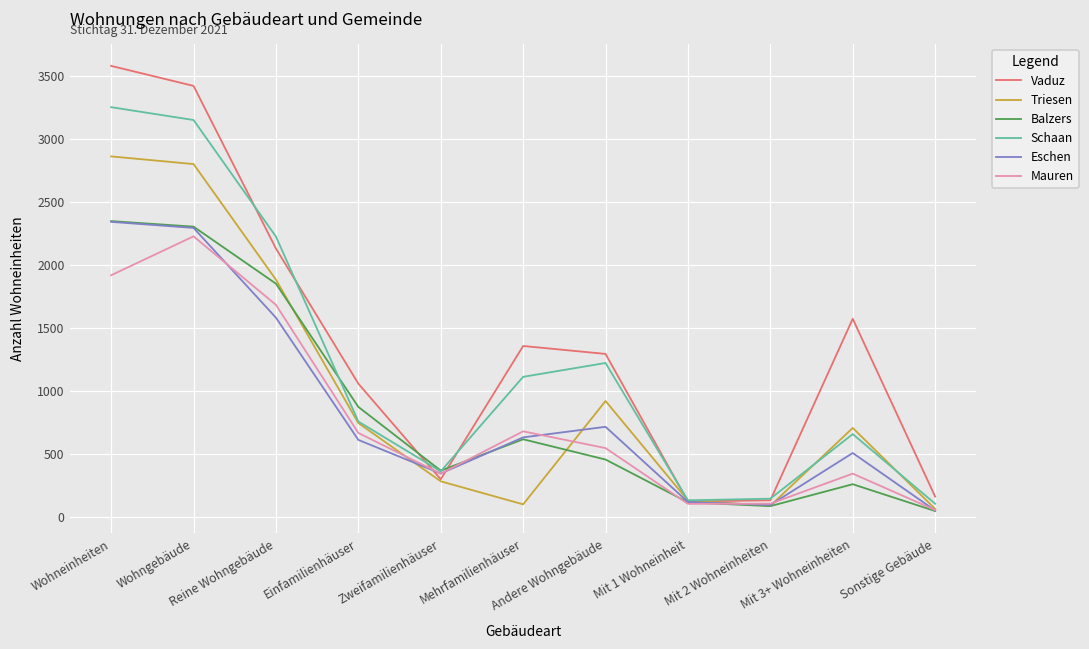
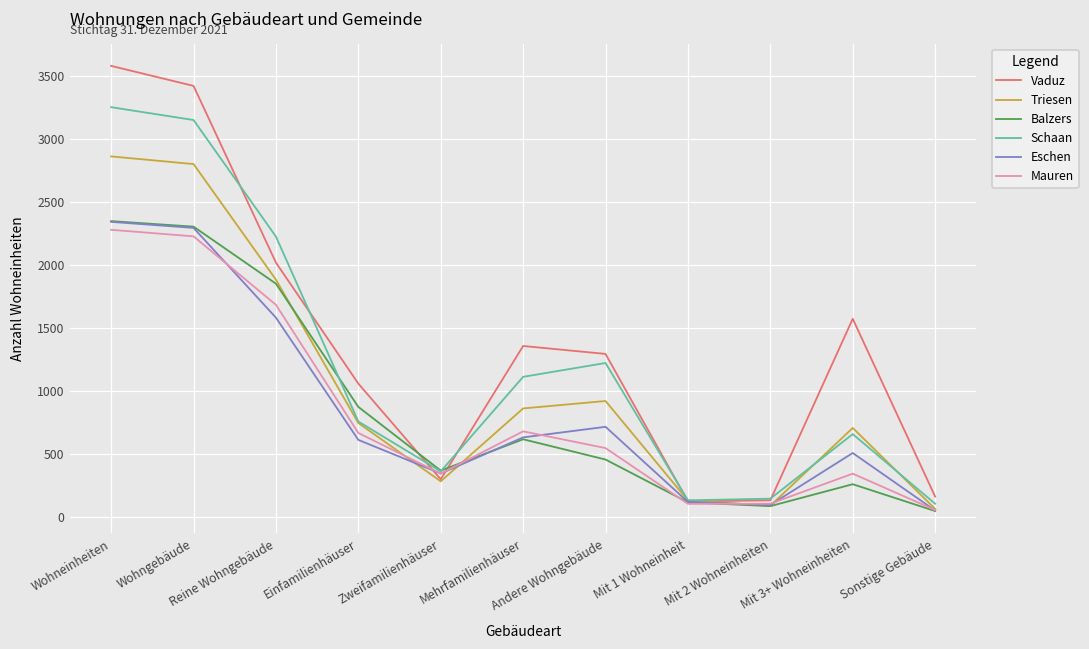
  {
    "Vaduz": {
      "Wohneinheiten": 3580,
      "Wohngebäude": 3420,
-     "Reine Wohngebäude": 2130,
+     "Reine Wohngebäude": 2020,
      "Einfamilienhäuser": 1060,
      "Mehrfamilienhäuser": 1360,
      "Andere Wohngebäude": 1290,
      "Mit 3+ Wohneinheiten": 1570,
      "Sonstige Gebäude": 160
    },
    "Triesen": {
      "Wohneinheiten": 2860,
      "Wohngebäude": 2800,
      "Reine Wohngebäude": 1880,
-     "Mehrfamilienhäuser": 100,
+     "Mehrfamilienhäuser": 860,
      "Andere Wohngebäude": 920,
      "Mit 3+ Wohneinheiten": 700
    },
    "Balzers": {
      "Reine Wohngebäude": 1850,
      "Einfamilienhäuser": 870,
      "Andere Wohngebäude": 450,
      "Mit 3+ Wohneinheiten": 260
    },
    "Schaan": {
      "Wohneinheiten": 3250,
      "Wohngebäude": 3150,
      "Reine Wohngebäude": 2220,
      "Mehrfamilienhäuser": 1110,
      "Andere Wohngebäude": 1220,
      "Mit 3+ Wohneinheiten": 660,
      "Sonstige Gebäude": 100
    },
    "Eschen": {
      "Reine Wohngebäude": 1580,
      "Einfamilienhäuser": 610,
      "Andere Wohngebäude": 710,
      "Mit 3+ Wohneinheiten": 510
    },
    "Mauren": {
-     "Wohneinheiten": 1920,
+     "Wohneinheiten": 2280,
      "Wohngebäude": 2230,
      "Reine Wohngebäude": 1680,
      "Einfamilienhäuser": 660,
      "Mehrfamilienhäuser": 680,
      "Andere Wohngebäude": 540,
      "Mit 3+ Wohneinheiten": 340
    }
  }
